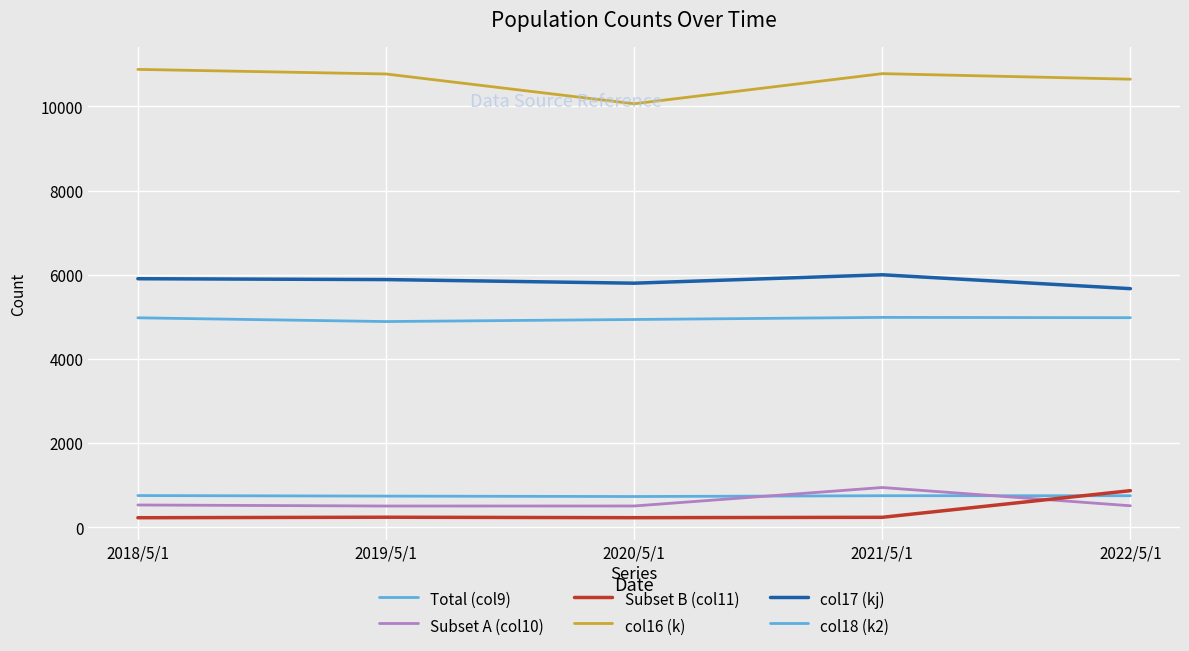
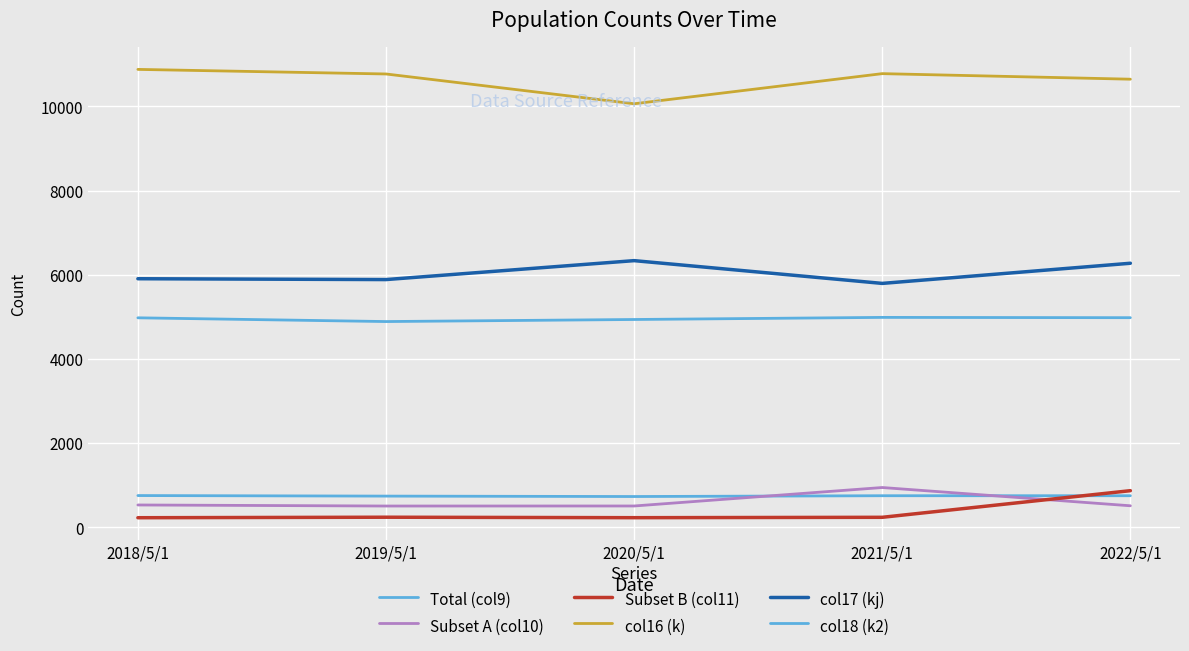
  {
    "Subset A (col10)": {
      "2018/5/1": 500,
      "2019/5/1": 500,
      "2020/5/1": 500,
      "2021/5/1": 900,
      "2022/5/1": 500
    },
    "Subset B (col11)": {
      "2018/5/1": 200,
      "2019/5/1": 200,
      "2020/5/1": 200,
      "2021/5/1": 200,
      "2022/5/1": 900
    },
    "col16 (k)": {
      "2018/5/1": 10900,
      "2019/5/1": 10800,
      "2020/5/1": 10100,
      "2021/5/1": 10800,
      "2022/5/1": 10600
    },
    "col17 (kj)": {
      "2018/5/1": 5900,
      "2019/5/1": 5900,
-     "2020/5/1": 5800,
-     "2021/5/1": 6000,
-     "2022/5/1": 5700
+     "2020/5/1": 6300,
+     "2021/5/1": 5800,
+     "2022/5/1": 6300
    }
  }
